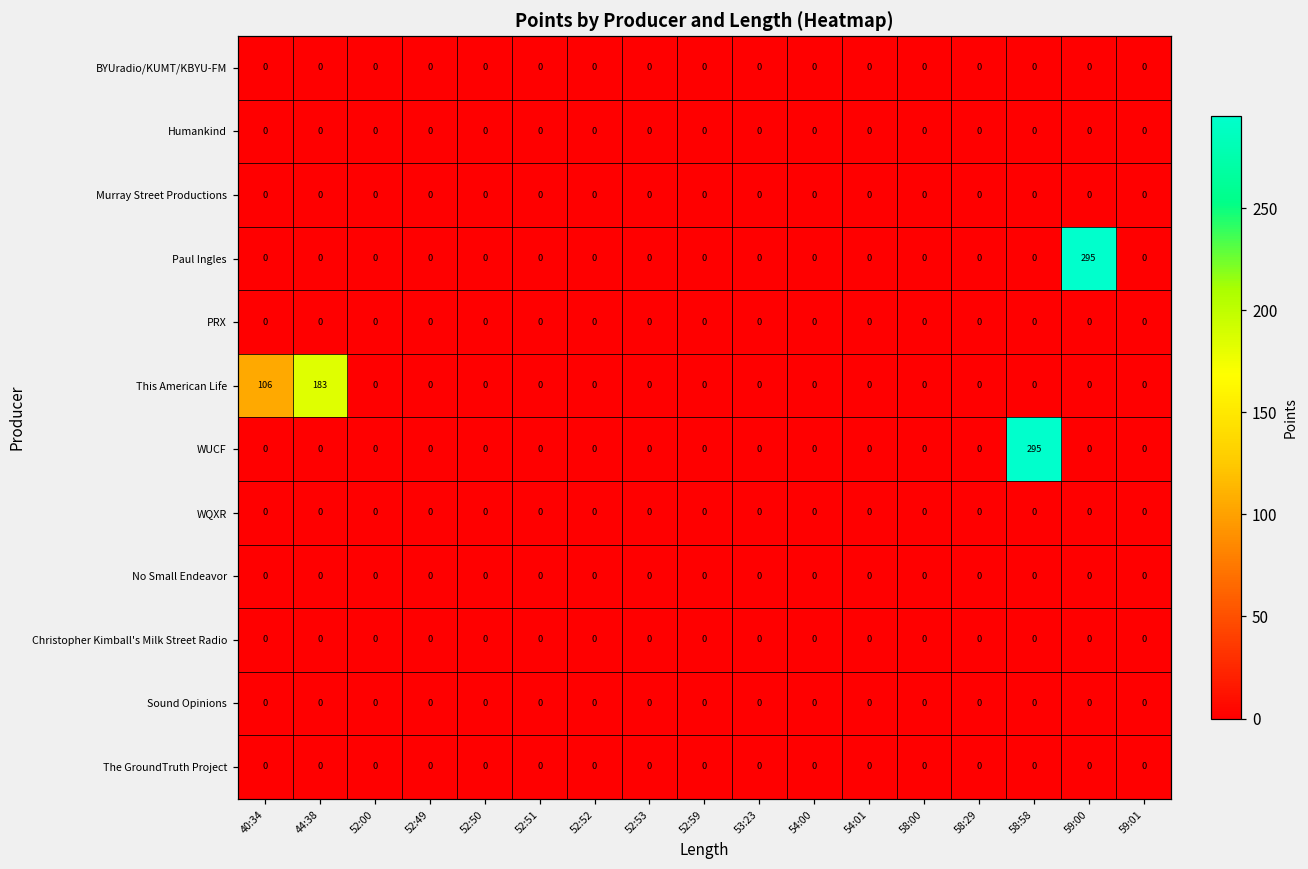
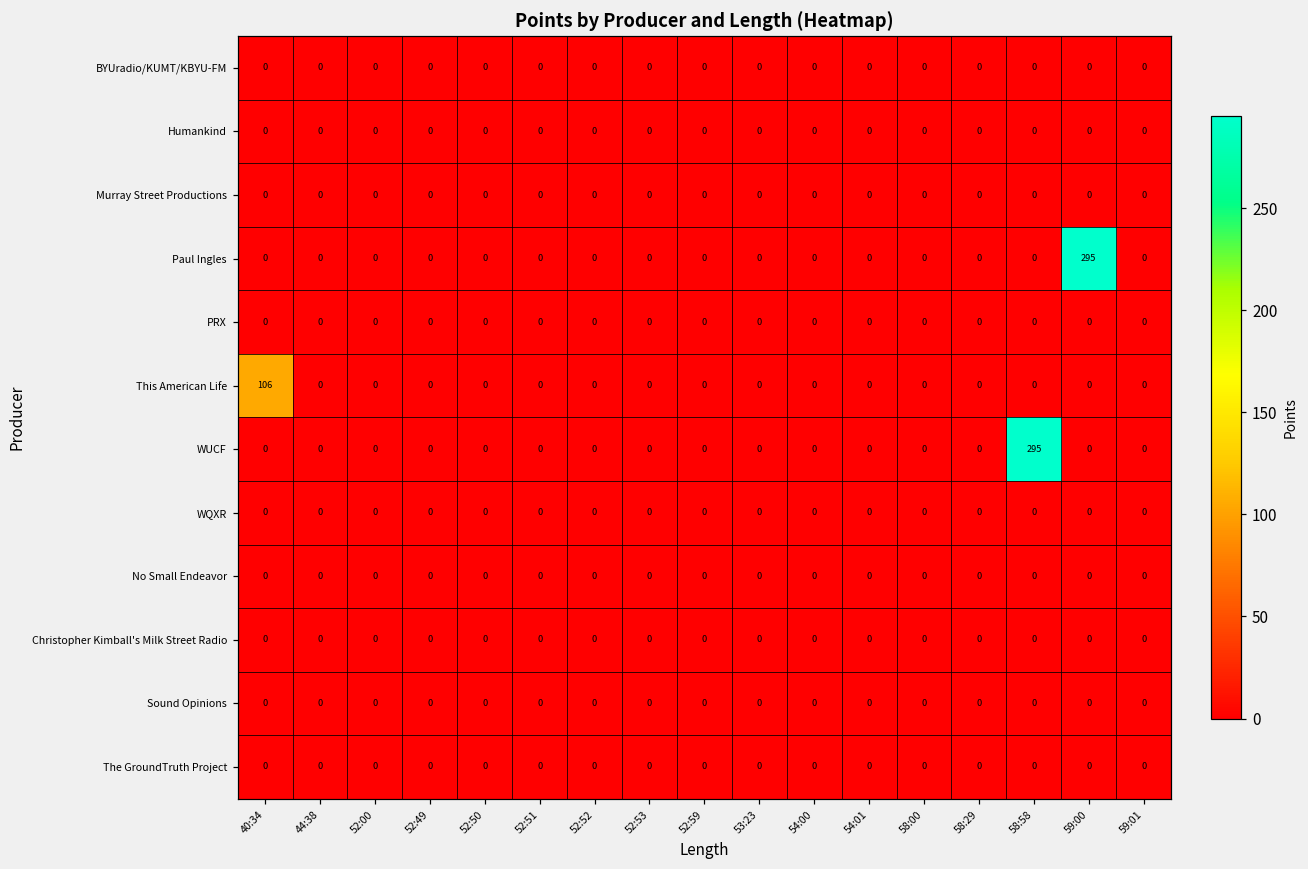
  {
    "This American Life": {
      "40:34": 106,
-     "44:38": 183,
+     "44:38": 0,
      "52:00": 0,
      "52:49": 0,
      "52:50": 0,
      "52:51": 0,
      "52:52": 0,
      "52:53": 0,
      "52:59": 0,
      "53:23": 0,
      "54:00": 0,
      "54:01": 0,
      "58:00": 0,
      "58:29": 0,
      "58:58": 0,
      "59:00": 0,
      "59:01": 0
    }
  }
